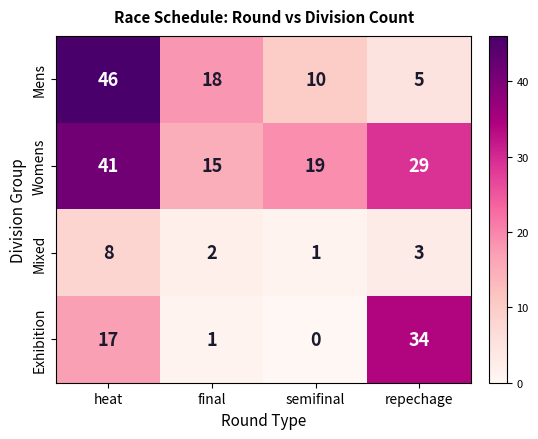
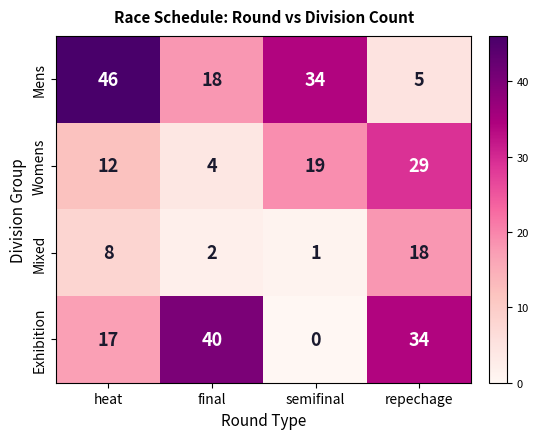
  {
    "Mens": {
      "heat": 46,
      "final": 18,
-     "semifinal": 10,
+     "semifinal": 34,
      "repechage": 5
    },
    "Womens": {
-     "heat": 41,
-     "final": 15,
+     "heat": 12,
+     "final": 4,
      "semifinal": 19,
      "repechage": 29
    },
    "Mixed": {
      "heat": 8,
      "final": 2,
      "semifinal": 1,
-     "repechage": 3
+     "repechage": 18
    },
    "Exhibition": {
      "heat": 17,
-     "final": 1,
+     "final": 40,
      "semifinal": 0,
      "repechage": 34
    }
  }
